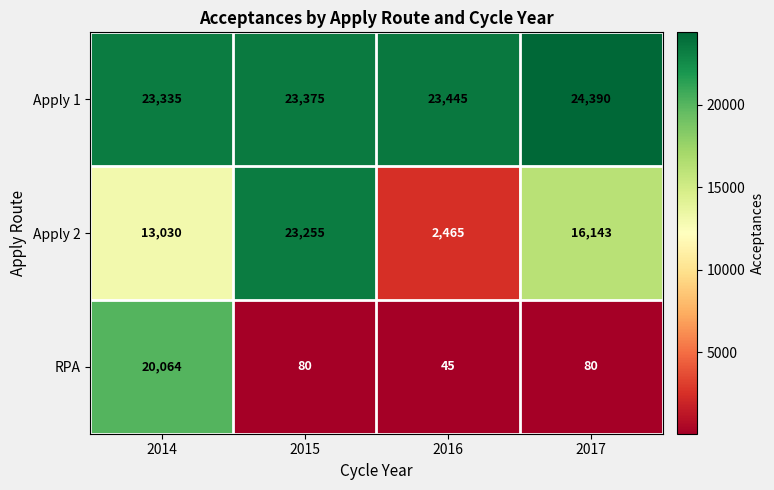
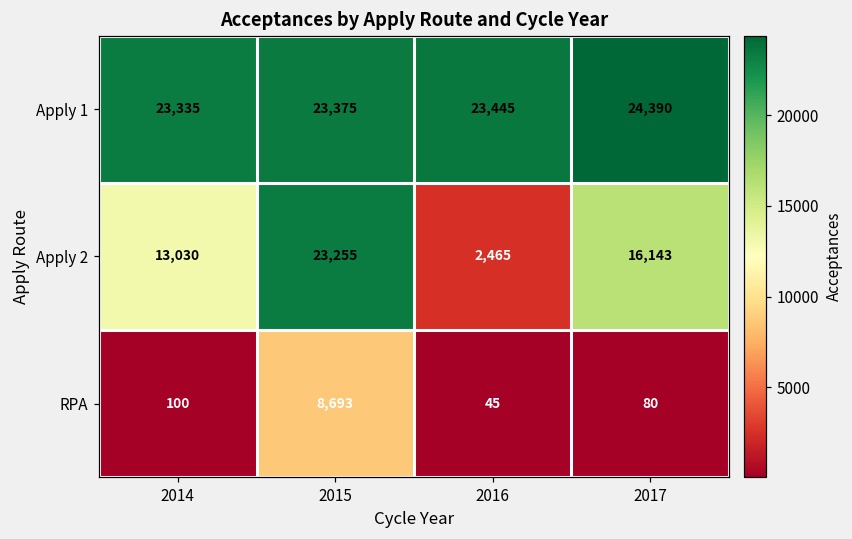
  {
    "Apply 1": {
      "2014": "23,335",
      "2015": "23,375",
      "2016": "23,445",
      "2017": "24,390"
    },
    "Apply 2": {
      "2014": "13,030",
      "2015": "23,255",
      "2016": "2,465",
      "2017": "16,143"
    },
    "RPA": {
-     "2014": "20,064",
-     "2015": "80",
+     "2014": "100",
+     "2015": "8,693",
      "2016": "45",
      "2017": "80"
    }
  }
